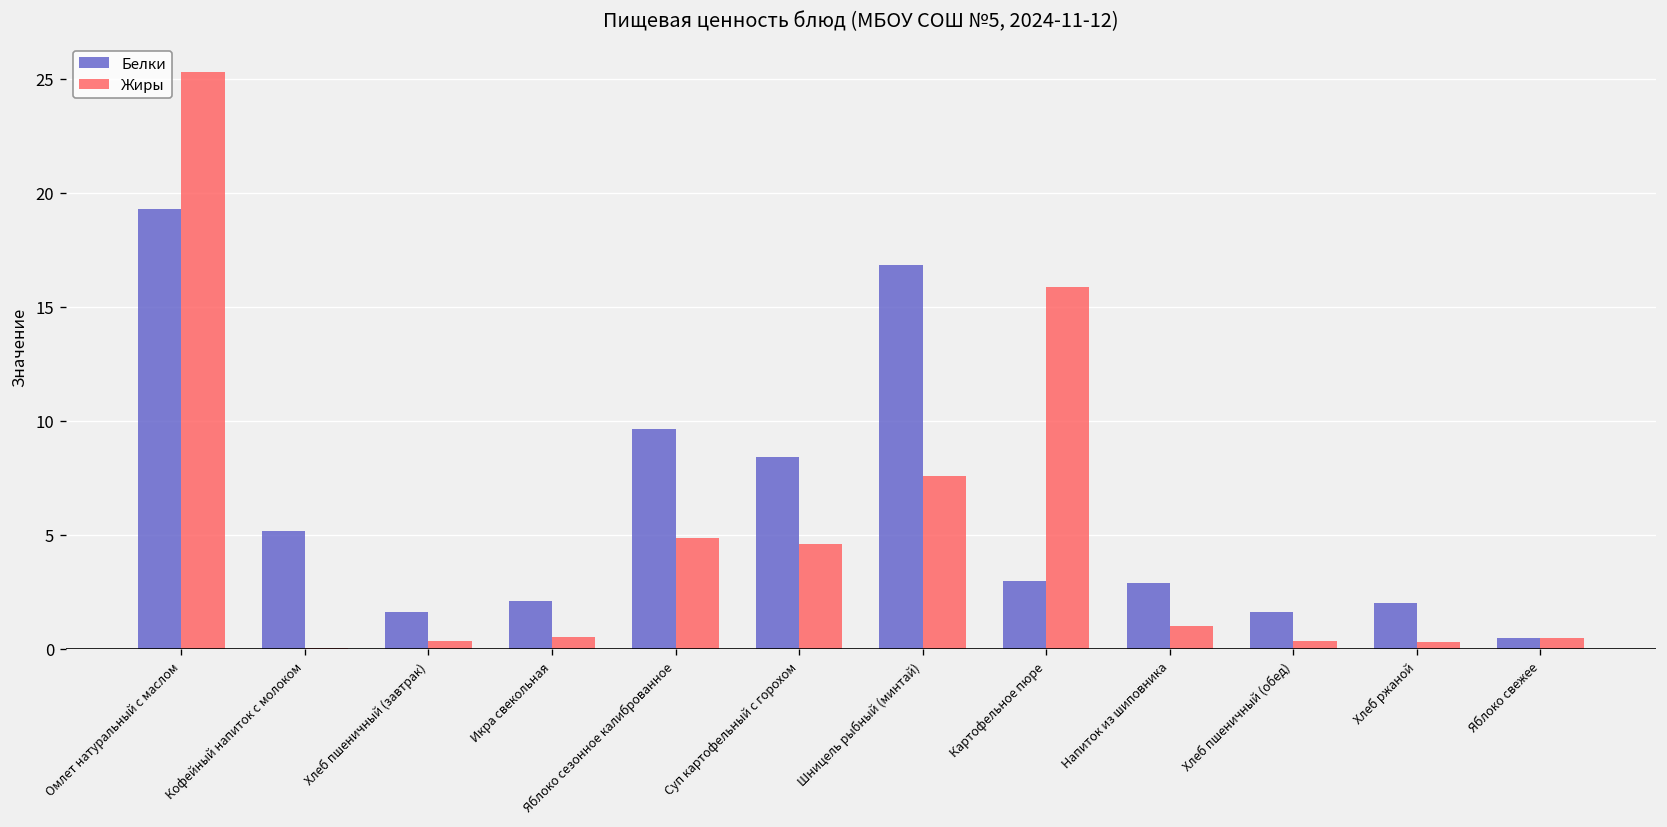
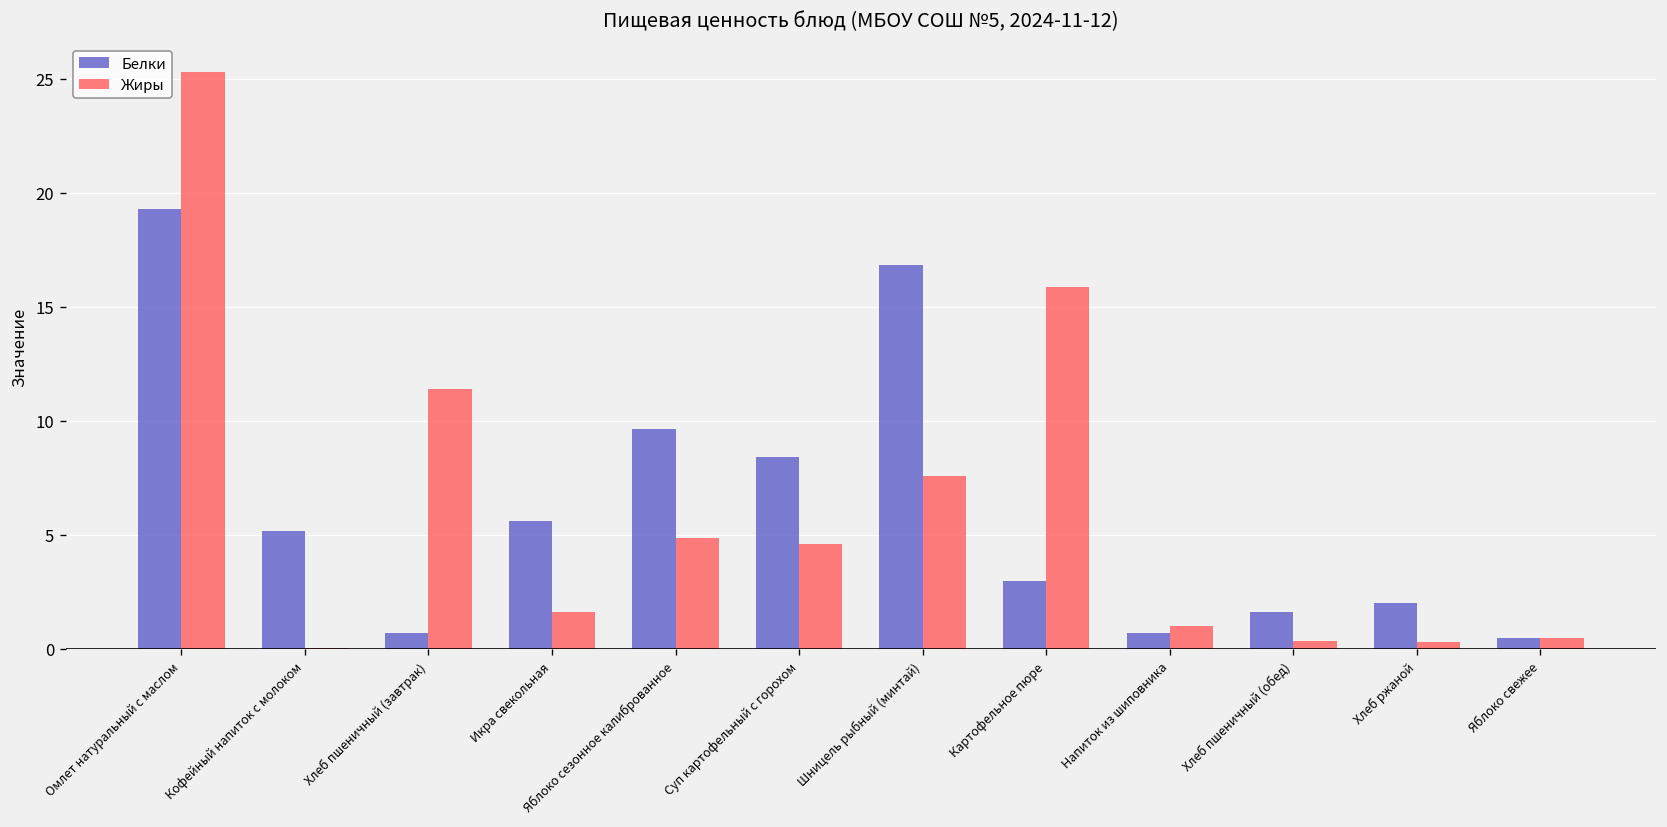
  {
    "Белки": {
      "Омлет натуральный с маслом": 19.3,
      "Кофейный напиток с молоком": 5.2,
-     "Хлеб пшеничный (завтрак)": 1.6,
-     "Икра свекольная": 2.1,
+     "Хлеб пшеничный (завтрак)": 0.7,
+     "Икра свекольная": 5.6,
      "Яблоко сезонное калиброванное": 9.7,
      "Суп картофельный с горохом": 8.4,
      "Шницель рыбный (минтай)": 16.9,
      "Картофельное пюре": 3.0,
-     "Напиток из шиповника": 2.9,
+     "Напиток из шиповника": 0.7,
      "Хлеб пшеничный (обед)": 1.6,
      "Хлеб ржаной": 2.0,
      "Яблоко свежее": 0.5
    },
    "Жиры": {
      "Омлет натуральный с маслом": 25.3,
-     "Хлеб пшеничный (завтрак)": 0.4,
-     "Икра свекольная": 0.5,
+     "Хлеб пшеничный (завтрак)": 11.4,
+     "Икра свекольная": 1.6,
      "Яблоко сезонное калиброванное": 4.9,
      "Суп картофельный с горохом": 4.6,
      "Шницель рыбный (минтай)": 7.6,
      "Картофельное пюре": 15.9,
      "Напиток из шиповника": 1.0,
      "Хлеб пшеничный (обед)": 0.4,
      "Хлеб ржаной": 0.3,
      "Яблоко свежее": 0.5
    }
  }
